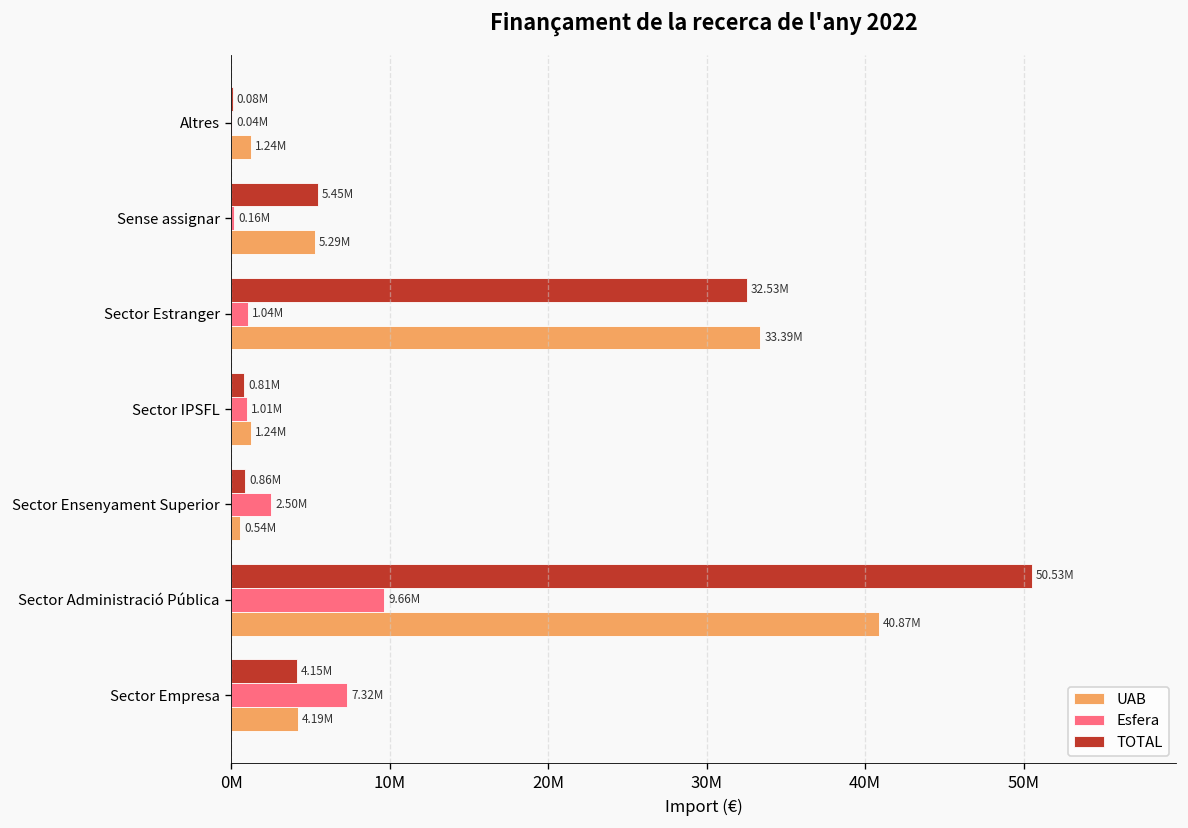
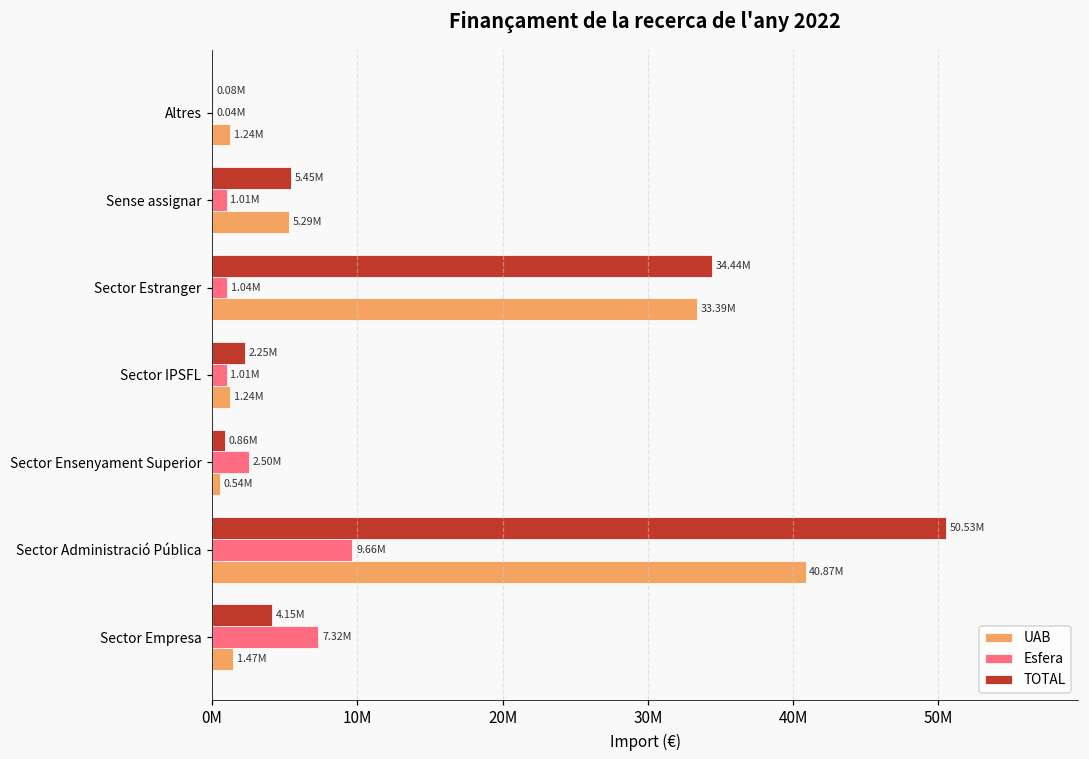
  {
    "UAB": {
      "Altres": "1.24M",
      "Sense assignar": "5.29M",
      "Sector Estranger": "33.39M",
      "Sector IPSFL": "1.24M",
      "Sector Ensenyament Superior": "0.54M",
      "Sector Administració Pública": "40.87M",
-     "Sector Empresa": "4.19M"
+     "Sector Empresa": "1.47M"
    },
    "Esfera": {
      "Altres": "0.04M",
-     "Sense assignar": "0.16M",
+     "Sense assignar": "1.01M",
      "Sector Estranger": "1.04M",
      "Sector IPSFL": "1.01M",
      "Sector Ensenyament Superior": "2.50M",
      "Sector Administració Pública": "9.66M",
      "Sector Empresa": "7.32M"
    },
    "TOTAL": {
      "Altres": "0.08M",
      "Sense assignar": "5.45M",
-     "Sector Estranger": "32.53M",
-     "Sector IPSFL": "0.81M",
+     "Sector Estranger": "34.44M",
+     "Sector IPSFL": "2.25M",
      "Sector Ensenyament Superior": "0.86M",
      "Sector Administració Pública": "50.53M",
      "Sector Empresa": "4.15M"
    }
  }
